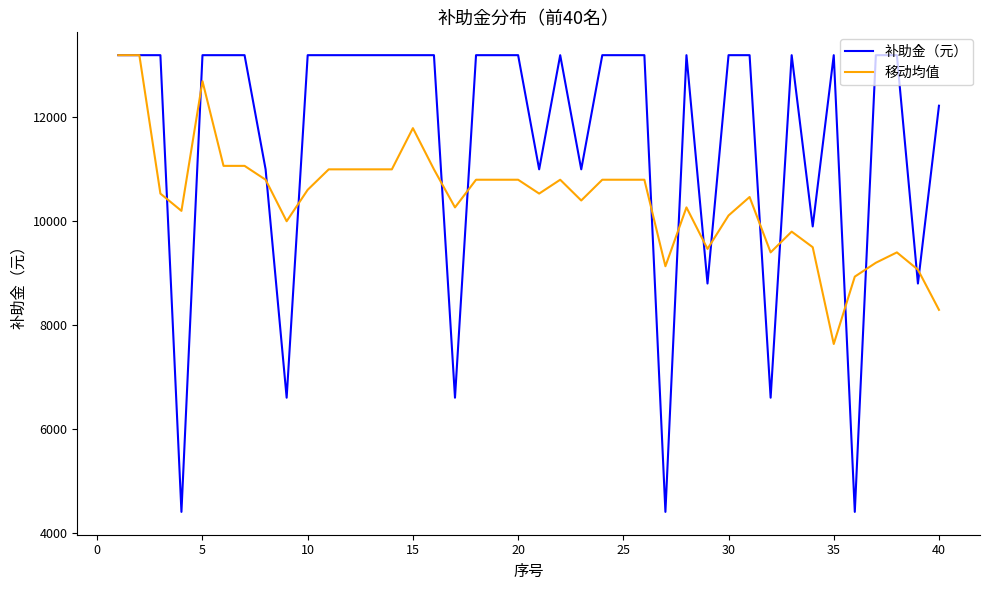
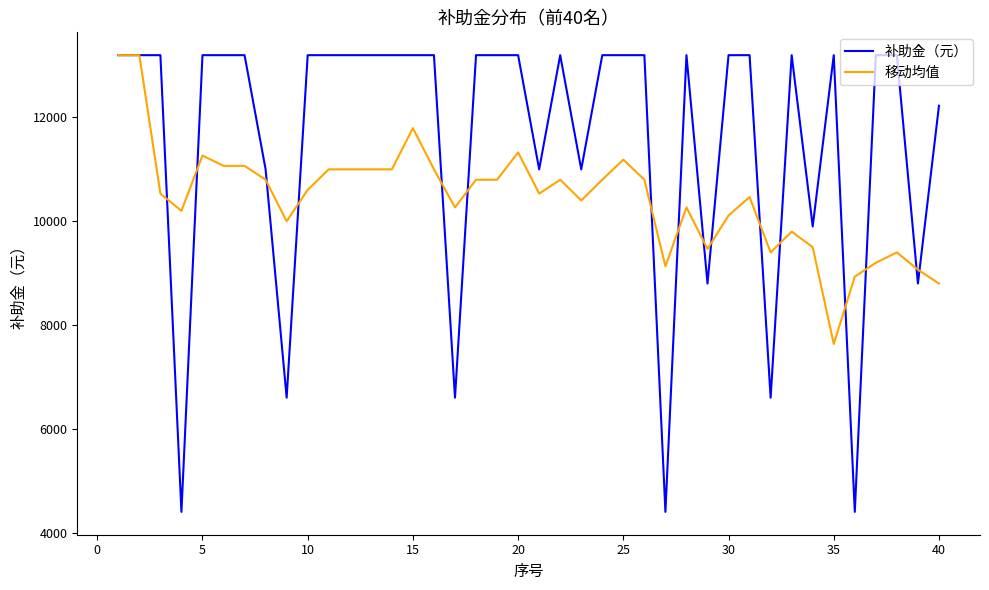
  {
    "补助金（元）": {
      "5": 13200,
      "10": 13200,
      "15": 13200,
      "20": 13200,
      "25": 13200,
      "30": 13200,
      "35": 13200,
      "40": 12200
    },
    "移动均值": {
-     "5": 12700,
+     "5": 11300,
      "10": 10600,
      "15": 11800,
-     "20": 10800,
-     "25": 10800,
+     "20": 11300,
+     "25": 11200,
      "30": 10100,
      "35": 7600,
-     "40": 8300
+     "40": 8800
    }
  }
